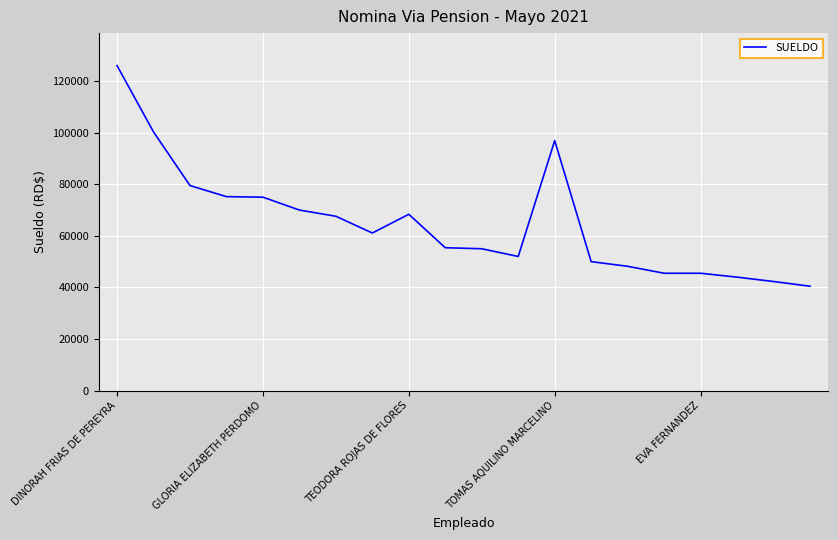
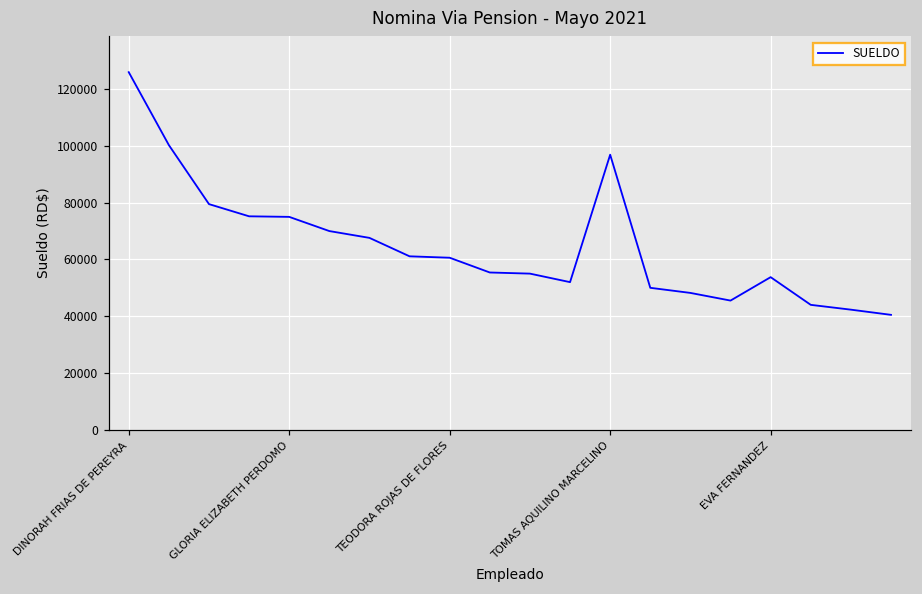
  {
    "DINORAH FRIAS DE PEREYRA": 126000,
    "GLORIA ELIZABETH PERDOMO": 75000,
-   "TEODORA ROJAS DE FLORES": 68000,
+   "TEODORA ROJAS DE FLORES": 61000,
    "TOMAS AQUILINO MARCELINO": 97000,
-   "EVA FERNANDEZ": 46000
+   "EVA FERNANDEZ": 54000
  }
